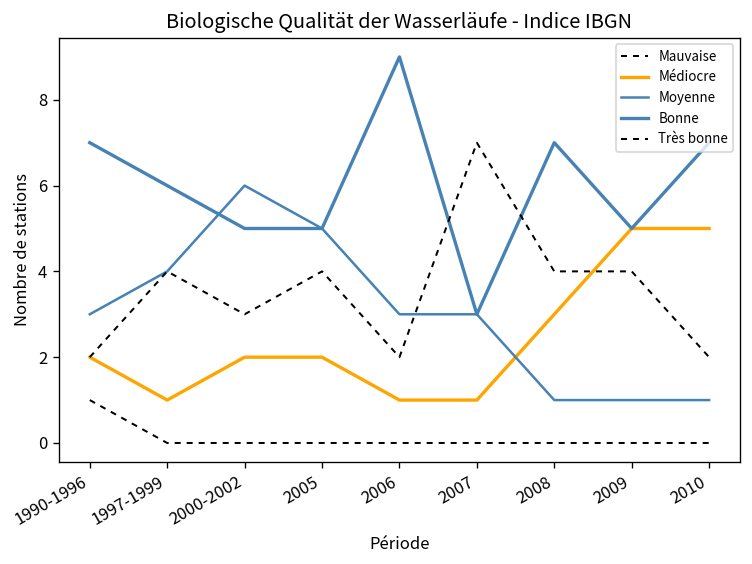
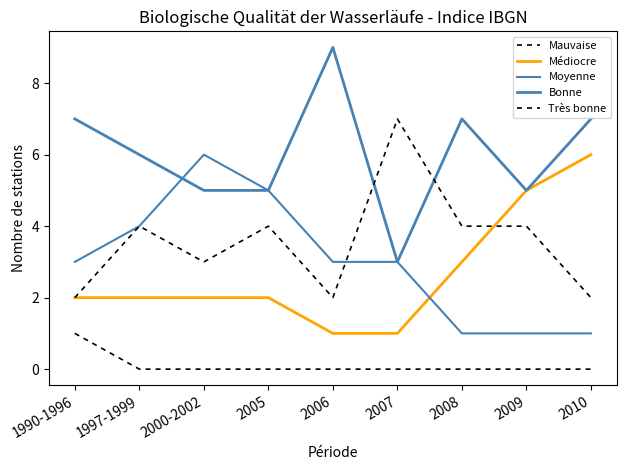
  {
    "Médiocre": {
-     "1997-1999": 1,
+     "1997-1999": 2,
      "2000-2002": 2,
      "2005": 2,
      "2006": 1,
      "2007": 1,
      "2008": 3,
-     "2010": 5
+     "2010": 6
    }
  }
